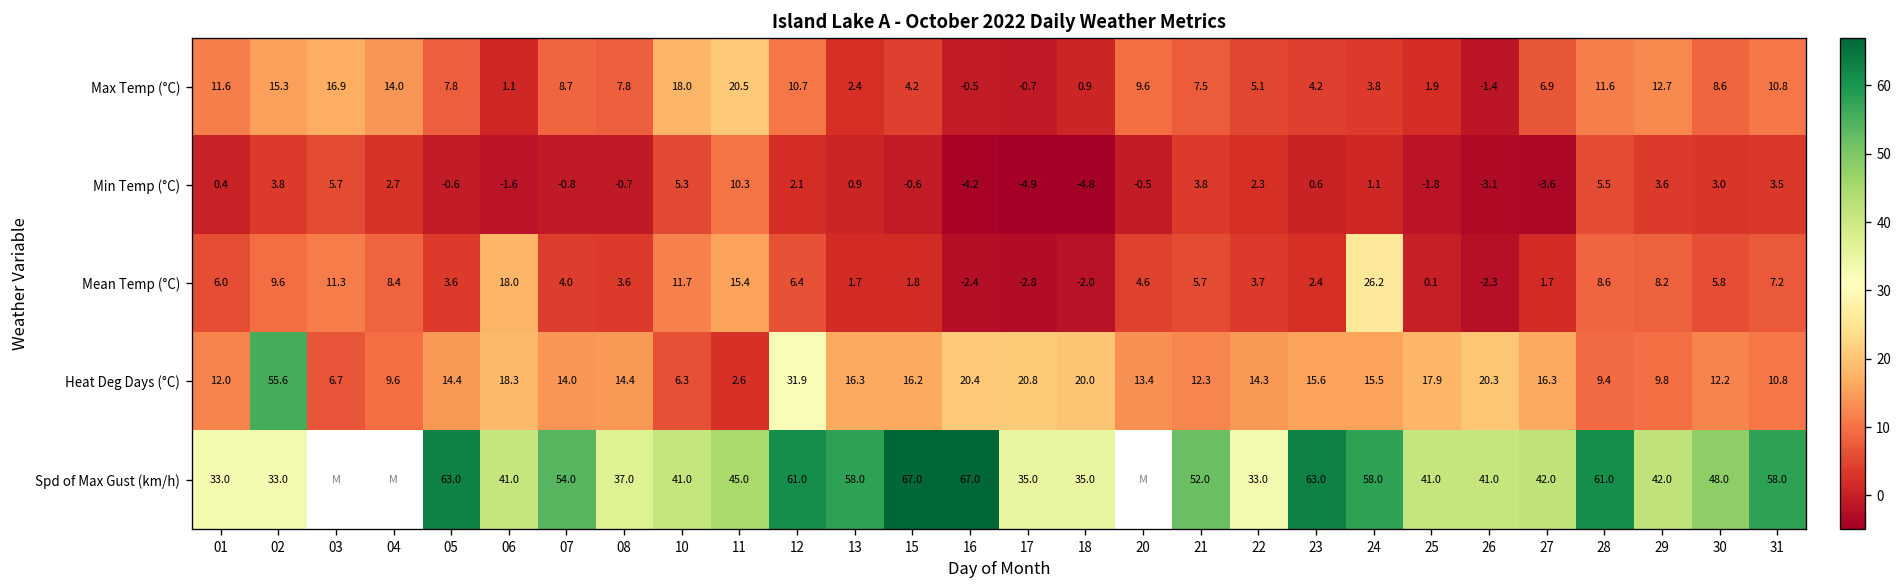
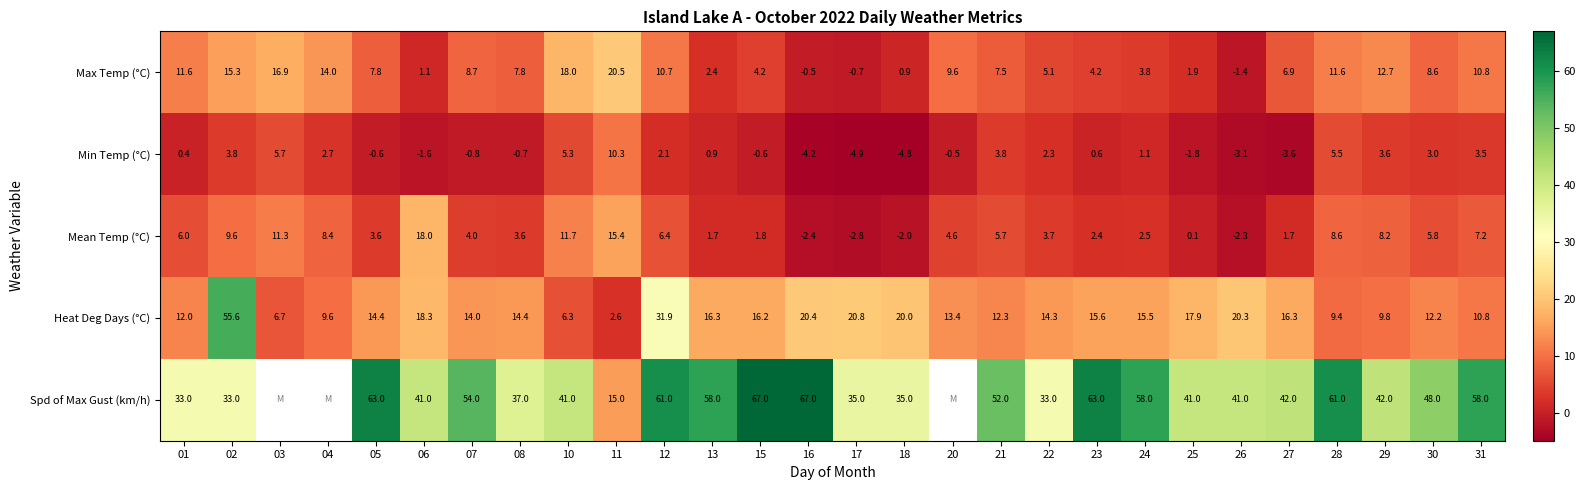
  {
    "Max Temp (°C)": {
      "01": 11.6,
      "02": 15.3,
      "03": 16.9,
      "04": 14.0,
      "05": 7.8,
      "06": 1.1,
      "07": 8.7,
      "08": 7.8,
      "10": 18.0,
      "11": 20.5,
      "12": 10.7,
      "13": 2.4,
      "15": 4.2,
      "16": -0.5,
      "17": -0.7,
      "18": 0.9,
      "20": 9.6,
      "21": 7.5,
      "22": 5.1,
      "23": 4.2,
      "24": 3.8,
      "25": 1.9,
      "26": -1.4,
      "27": 6.9,
      "28": 11.6,
      "29": 12.7,
      "30": 8.6,
      "31": 10.8
    },
    "Min Temp (°C)": {
      "01": 0.4,
      "02": 3.8,
      "03": 5.7,
      "04": 2.7,
      "05": -0.6,
      "06": -1.6,
      "07": -0.8,
      "08": -0.7,
      "10": 5.3,
      "11": 10.3,
      "12": 2.1,
      "13": 0.9,
      "15": -0.6,
      "16": -4.2,
      "17": -4.9,
      "18": -4.8,
      "20": -0.5,
      "21": 3.8,
      "22": 2.3,
      "23": 0.6,
      "24": 1.1,
      "25": -1.8,
      "26": -3.1,
      "27": -3.6,
      "28": 5.5,
      "29": 3.6,
      "30": 3.0,
      "31": 3.5
    },
    "Mean Temp (°C)": {
      "01": 6.0,
      "02": 9.6,
      "03": 11.3,
      "04": 8.4,
      "05": 3.6,
      "06": 18.0,
      "07": 4.0,
      "08": 3.6,
      "10": 11.7,
      "11": 15.4,
      "12": 6.4,
      "13": 1.7,
      "15": 1.8,
      "16": -2.4,
      "17": -2.8,
      "18": -2.0,
      "20": 4.6,
      "21": 5.7,
      "22": 3.7,
      "23": 2.4,
-     "24": 26.2,
+     "24": 2.5,
      "25": 0.1,
      "26": -2.3,
      "27": 1.7,
      "28": 8.6,
      "29": 8.2,
      "30": 5.8,
      "31": 7.2
    },
    "Heat Deg Days (°C)": {
      "01": 12.0,
      "02": 55.6,
      "03": 6.7,
      "04": 9.6,
      "05": 14.4,
      "06": 18.3,
      "07": 14.0,
      "08": 14.4,
      "10": 6.3,
      "11": 2.6,
      "12": 31.9,
      "13": 16.3,
      "15": 16.2,
      "16": 20.4,
      "17": 20.8,
      "18": 20.0,
      "20": 13.4,
      "21": 12.3,
      "22": 14.3,
      "23": 15.6,
      "24": 15.5,
      "25": 17.9,
      "26": 20.3,
      "27": 16.3,
      "28": 9.4,
      "29": 9.8,
      "30": 12.2,
      "31": 10.8
    },
    "Spd of Max Gust (km/h)": {
      "01": 33.0,
      "02": 33.0,
      "05": 63.0,
      "06": 41.0,
      "07": 54.0,
      "08": 37.0,
      "10": 41.0,
-     "11": 45.0,
+     "11": 15.0,
      "12": 61.0,
      "13": 58.0,
      "15": 67.0,
      "16": 67.0,
      "17": 35.0,
      "18": 35.0,
      "21": 52.0,
      "22": 33.0,
      "23": 63.0,
      "24": 58.0,
      "25": 41.0,
      "26": 41.0,
      "27": 42.0,
      "28": 61.0,
      "29": 42.0,
      "30": 48.0,
      "31": 58.0
    }
  }
